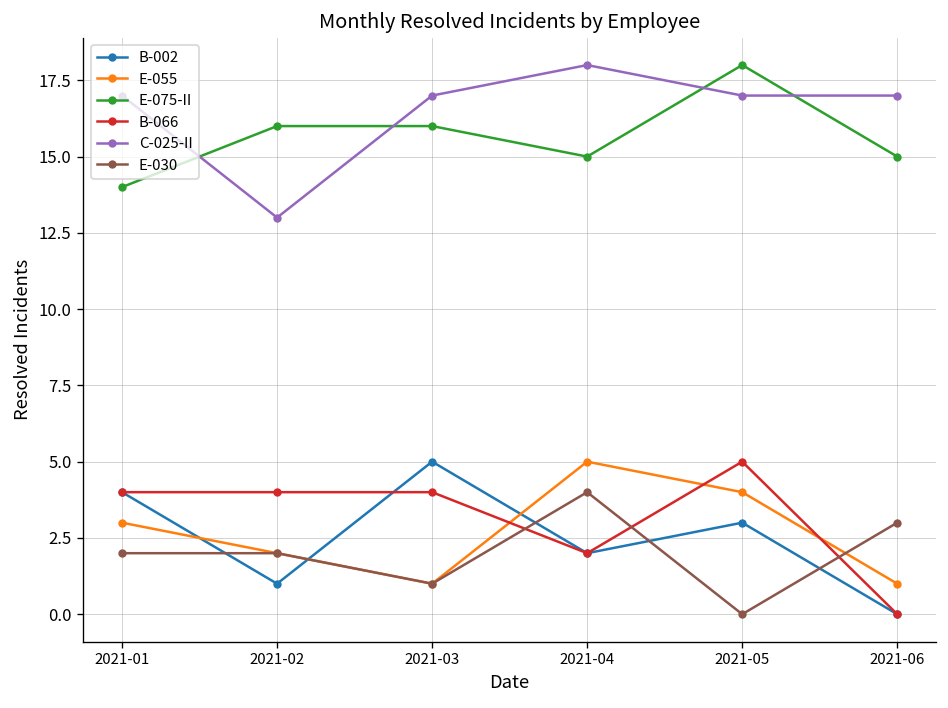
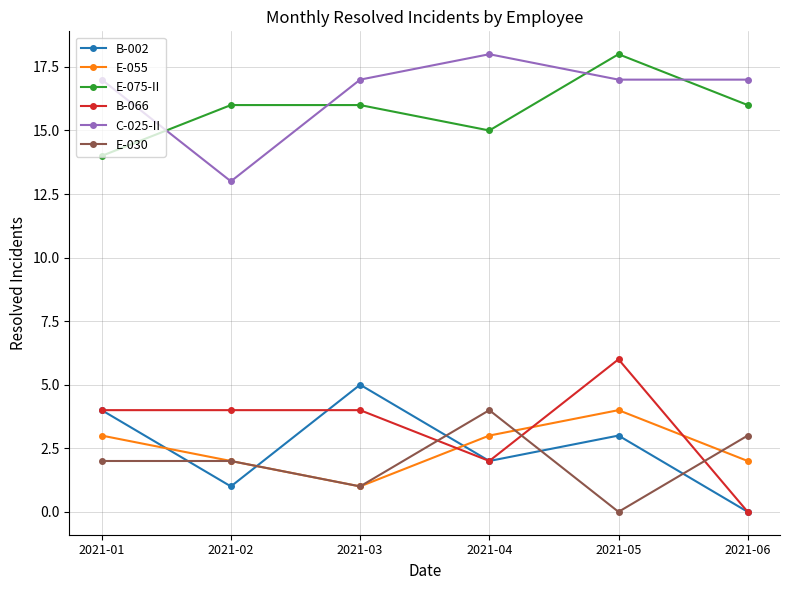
  {
    "B-002": {
      "2021-02": 1,
      "2021-03": 5,
      "2021-05": 3
    },
    "E-055": {
      "2021-01": 3,
-     "2021-04": 5,
+     "2021-04": 3,
      "2021-05": 4,
-     "2021-06": 1
+     "2021-06": 2
    },
    "E-075-II": {
      "2021-02": 16,
      "2021-03": 16,
      "2021-04": 15,
      "2021-05": 18,
-     "2021-06": 15
+     "2021-06": 16
    },
    "B-066": {
      "2021-02": 4,
      "2021-03": 4,
-     "2021-05": 5
+     "2021-05": 6
    },
    "C-025-II": {
      "2021-02": 13,
      "2021-03": 17,
      "2021-04": 18,
      "2021-05": 17,
      "2021-06": 17
    },
    "E-030": {
      "2021-01": 2,
      "2021-04": 4,
      "2021-05": 0,
      "2021-06": 3
    }
  }
